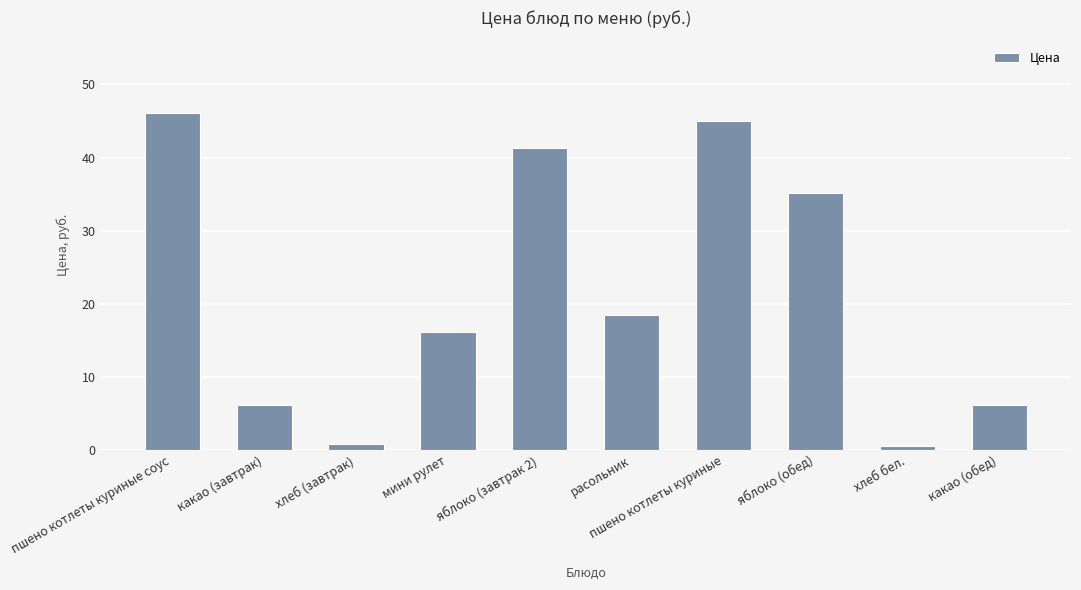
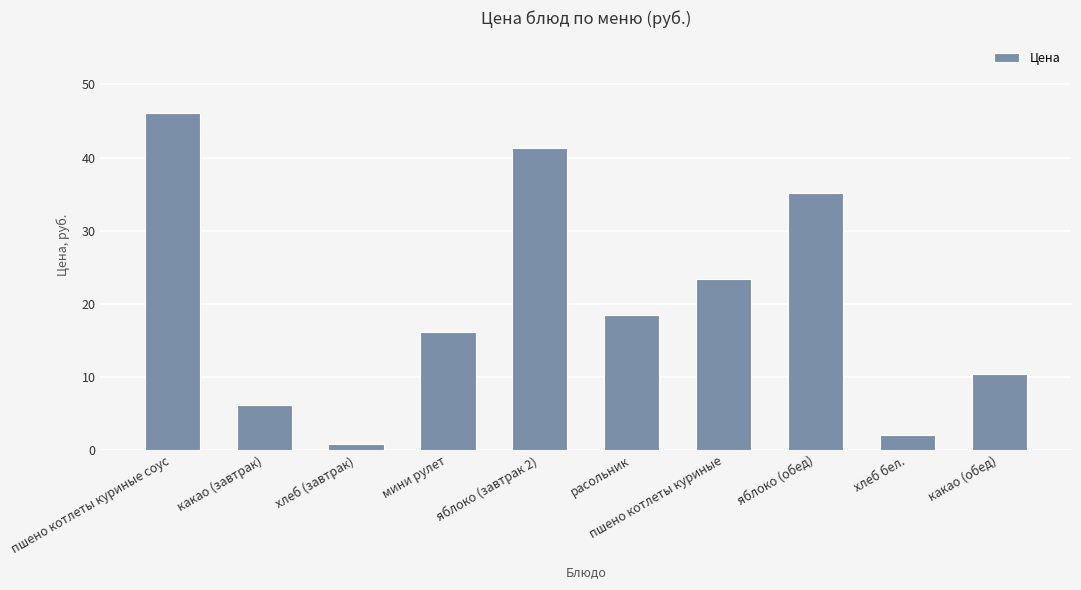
  {
    "пшено котлеты куриные соус": 46,
    "какао (завтрак)": 6,
    "хлеб (завтрак)": 1,
    "мини рулет": 16,
    "яблоко (завтрак 2)": 41,
    "расольник": 19,
-   "пшено котлеты куриные": 45,
+   "пшено котлеты куриные": 23,
    "яблоко (обед)": 35,
-   "хлеб бел.": 1,
-   "какао (обед)": 6
+   "хлеб бел.": 2,
+   "какао (обед)": 10
  }
